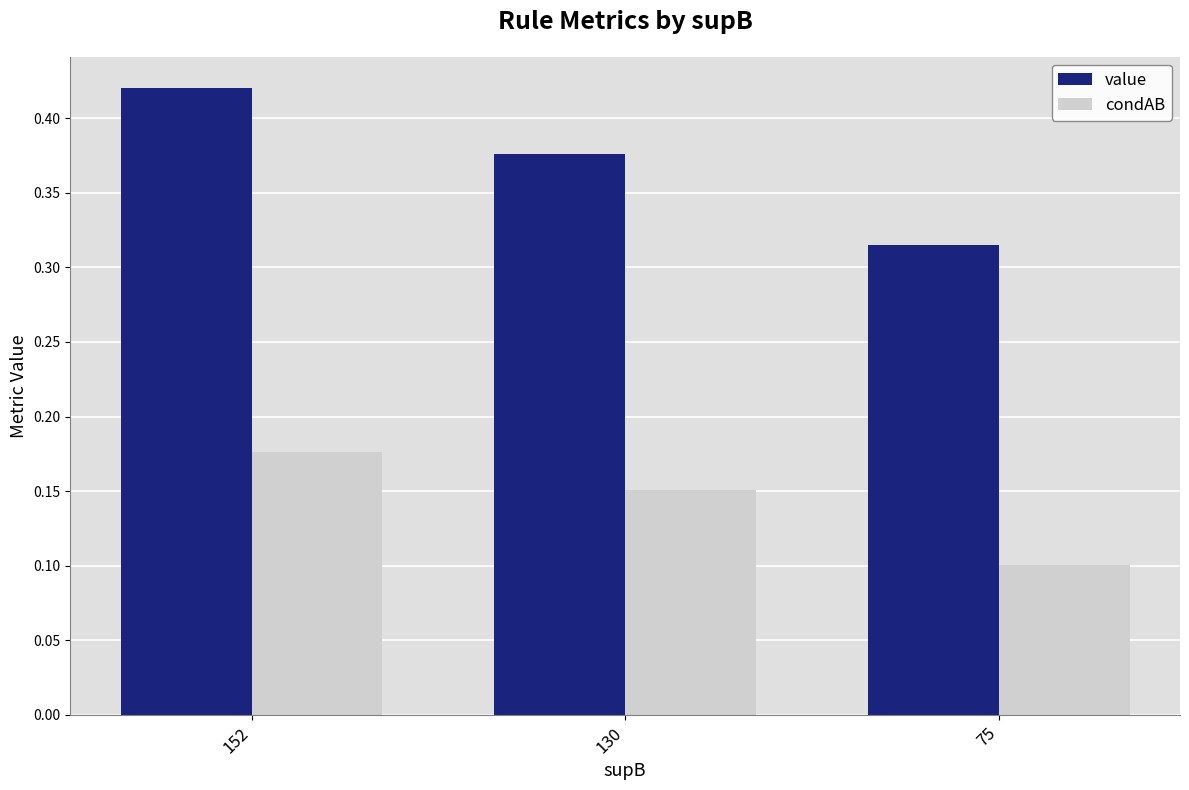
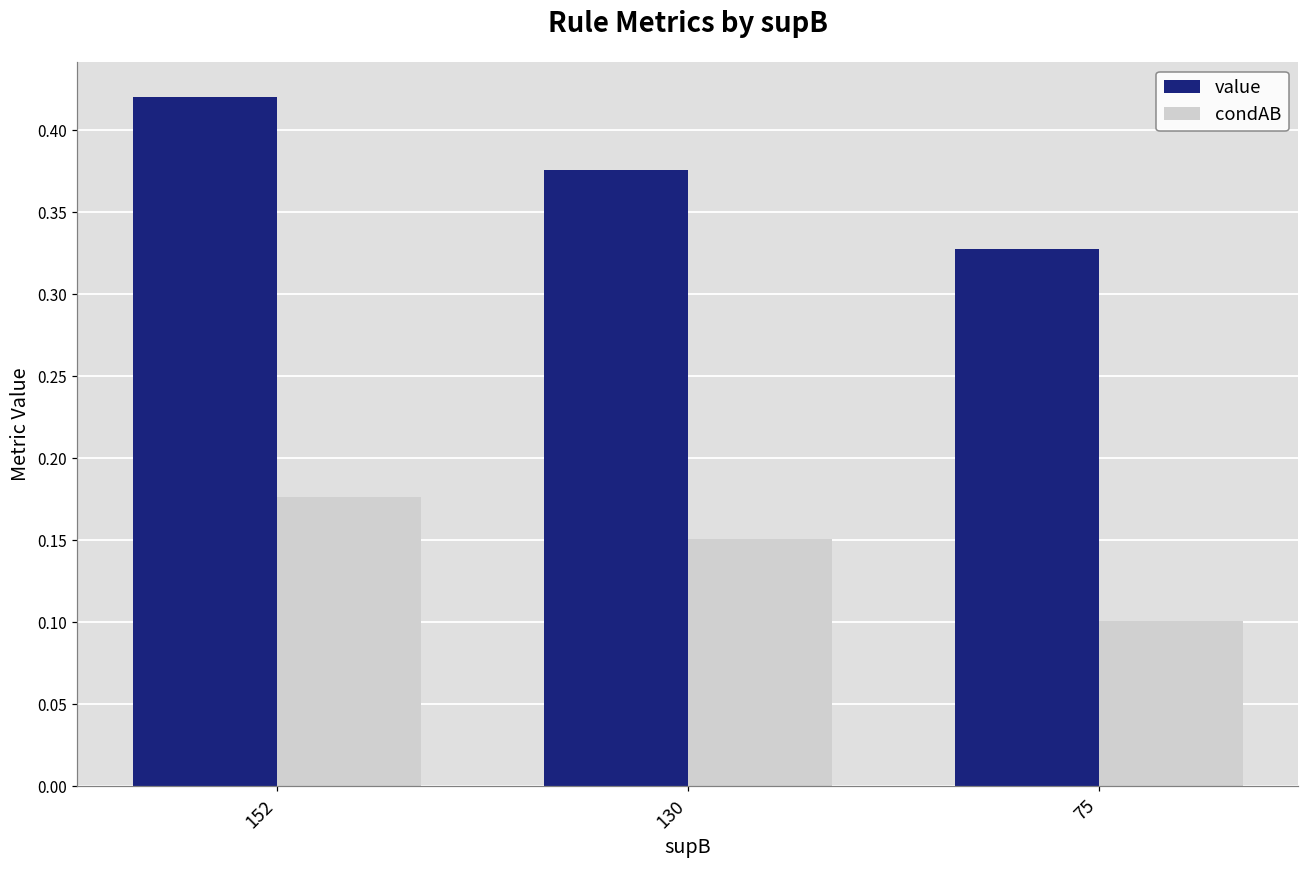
  {
    "value": {
      "152": 0.420,
      "130": 0.376,
-     "75": 0.315
+     "75": 0.328
    },
    "condAB": {
      "152": 0.177,
      "130": 0.151,
      "75": 0.101
    }
  }
